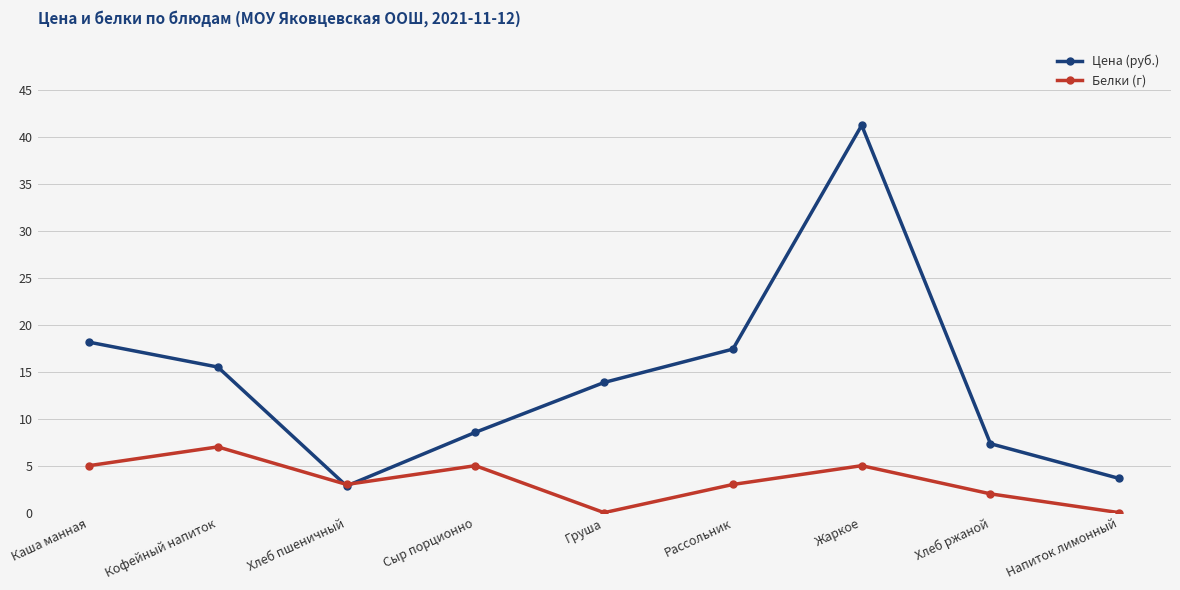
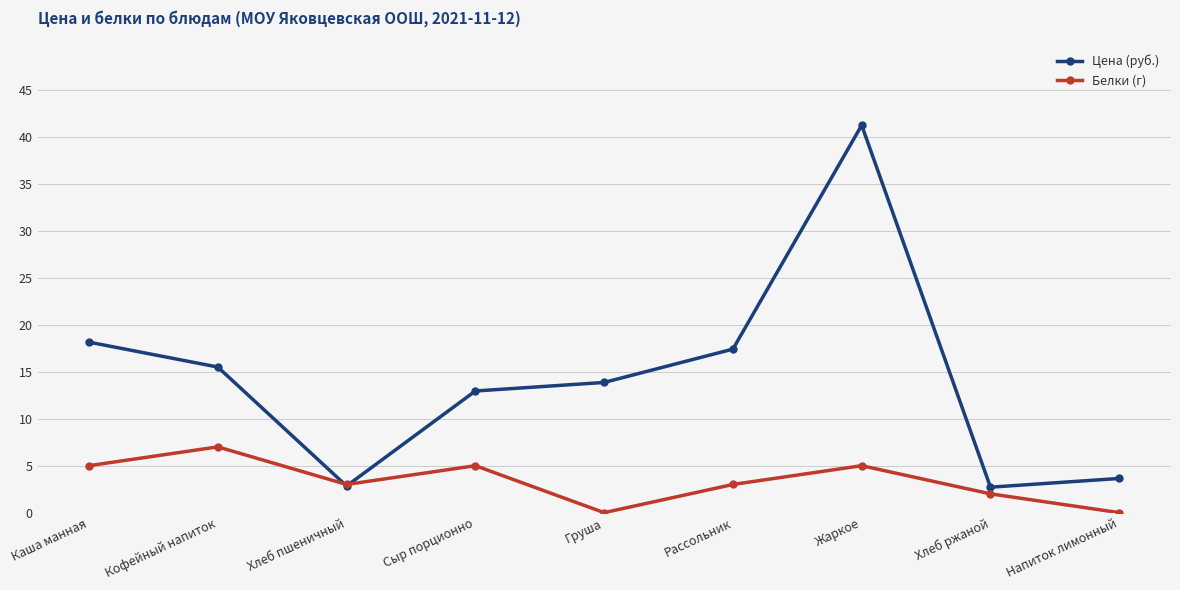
  {
    "Цена (руб.)": {
      "Каша манная": 18,
      "Кофейный напиток": 16,
-     "Сыр порционно": 9,
+     "Сыр порционно": 13,
      "Груша": 14,
      "Рассольник": 17,
      "Жаркое": 41,
-     "Хлеб ржаной": 7,
+     "Хлеб ржаной": 3,
      "Напиток лимонный": 4
    },
    "Белки (г)": {
      "Каша манная": 5,
      "Кофейный напиток": 7,
      "Сыр порционно": 5,
      "Груша": 0,
      "Рассольник": 3,
      "Жаркое": 5,
      "Хлеб ржаной": 2,
      "Напиток лимонный": 0
    }
  }
